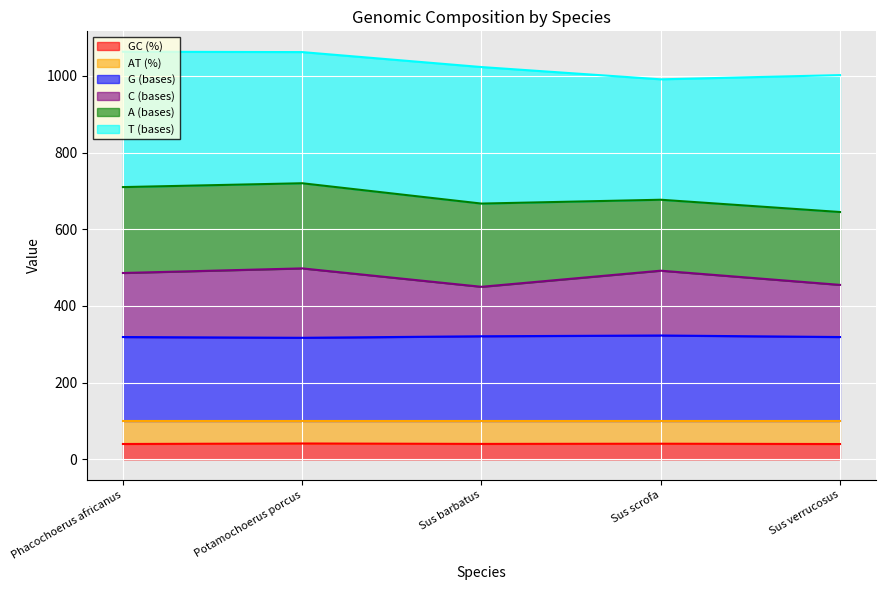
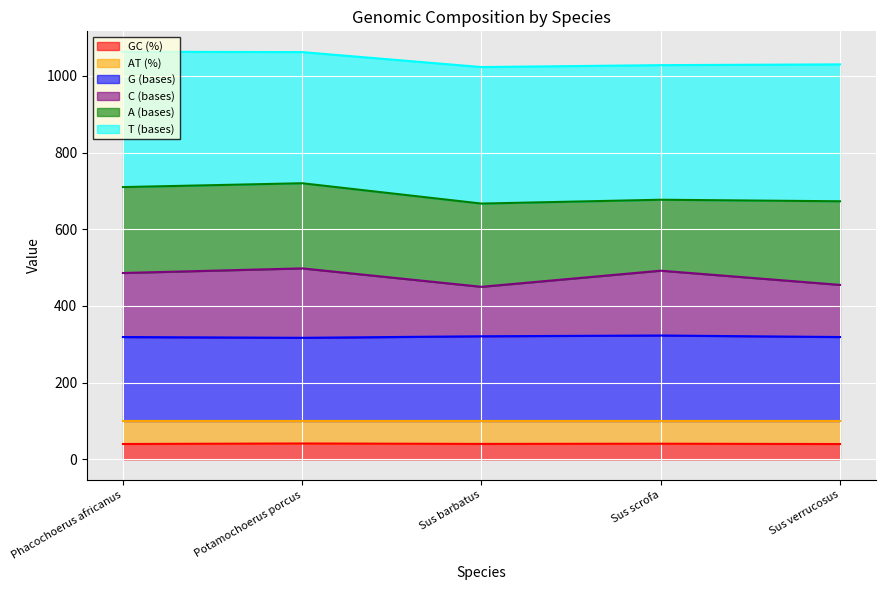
  {
    "GC (%)": {
      "Phacochoerus africanus": 40,
      "Potamochoerus porcus": 40,
      "Sus barbatus": 40,
      "Sus scrofa": 40,
      "Sus verrucosus": 40
    },
    "AT (%)": {
      "Phacochoerus africanus": 100,
      "Potamochoerus porcus": 100,
      "Sus barbatus": 100,
      "Sus scrofa": 100,
      "Sus verrucosus": 100
    },
    "G (bases)": {
      "Phacochoerus africanus": 220,
      "Potamochoerus porcus": 220,
      "Sus barbatus": 220,
      "Sus scrofa": 220,
      "Sus verrucosus": 220
    },
    "C (bases)": {
      "Phacochoerus africanus": 170,
      "Potamochoerus porcus": 180,
      "Sus barbatus": 130,
      "Sus scrofa": 170,
      "Sus verrucosus": 140
    },
    "A (bases)": {
      "Phacochoerus africanus": 220,
      "Potamochoerus porcus": 220,
      "Sus barbatus": 220,
      "Sus scrofa": 190,
-     "Sus verrucosus": 190
+     "Sus verrucosus": 220
    },
    "T (bases)": {
      "Potamochoerus porcus": 340,
      "Sus barbatus": 360,
-     "Sus scrofa": 310,
+     "Sus scrofa": 350,
      "Sus verrucosus": 360
    }
  }
